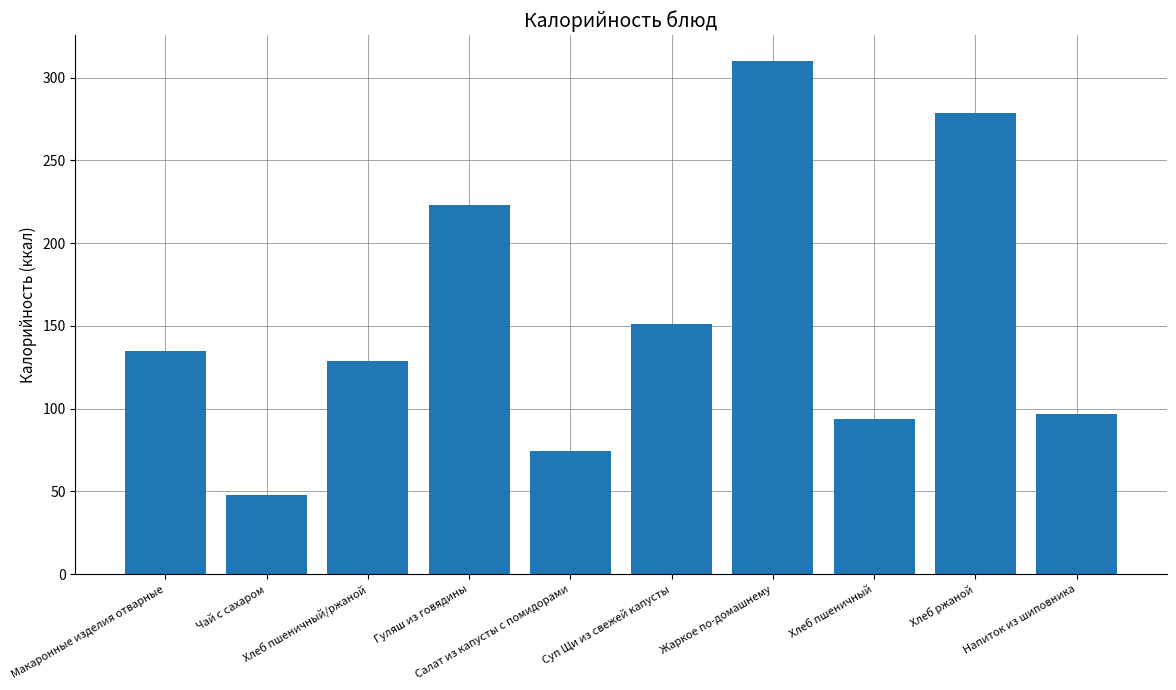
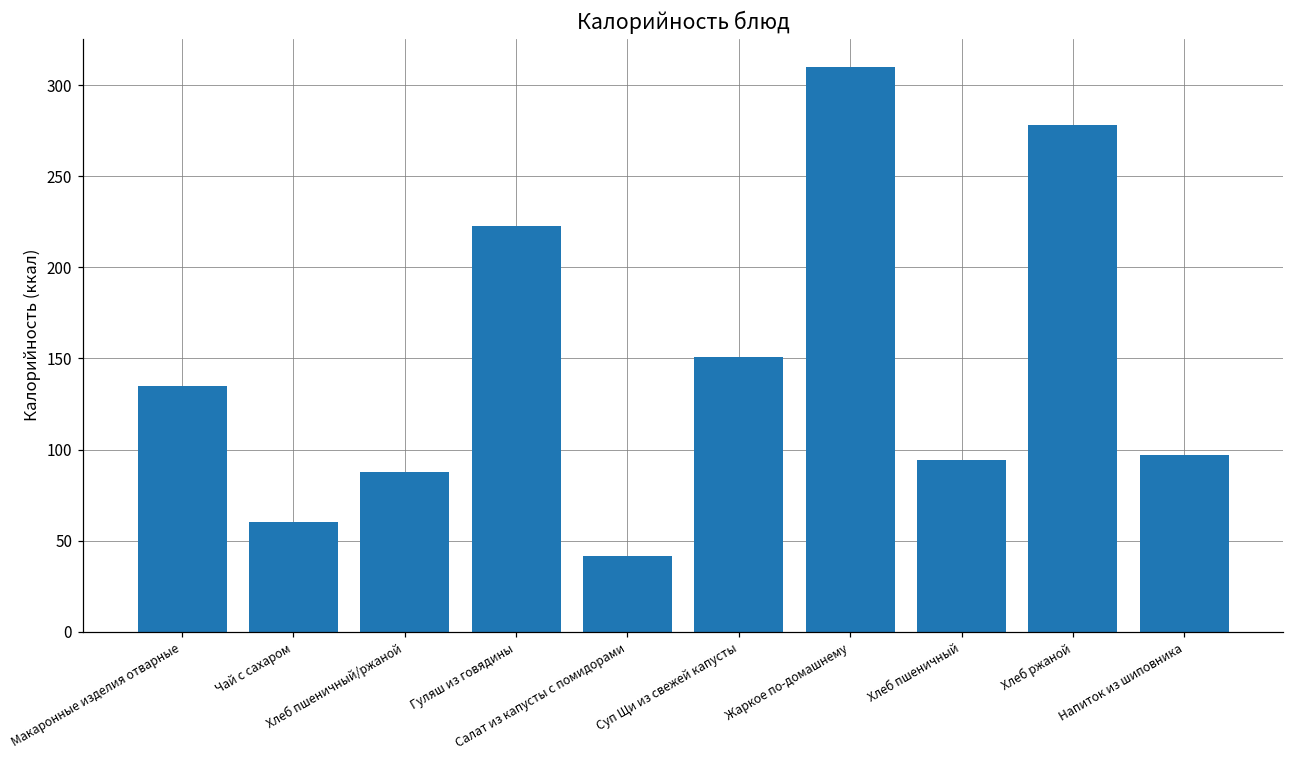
  {
    "Макаронные изделия отварные": 135,
-   "Чай с сахаром": 48,
-   "Хлеб пшеничный/ржаной": 129,
+   "Чай с сахаром": 60,
+   "Хлеб пшеничный/ржаной": 88,
    "Гуляш из говядины": 223,
-   "Салат из капусты с помидорами": 74,
+   "Салат из капусты с помидорами": 41,
    "Суп Щи из свежей капусты": 151,
    "Жаркое по-домашнему": 310,
    "Хлеб пшеничный": 94,
    "Хлеб ржаной": 278,
    "Напиток из шиповника": 97
  }
